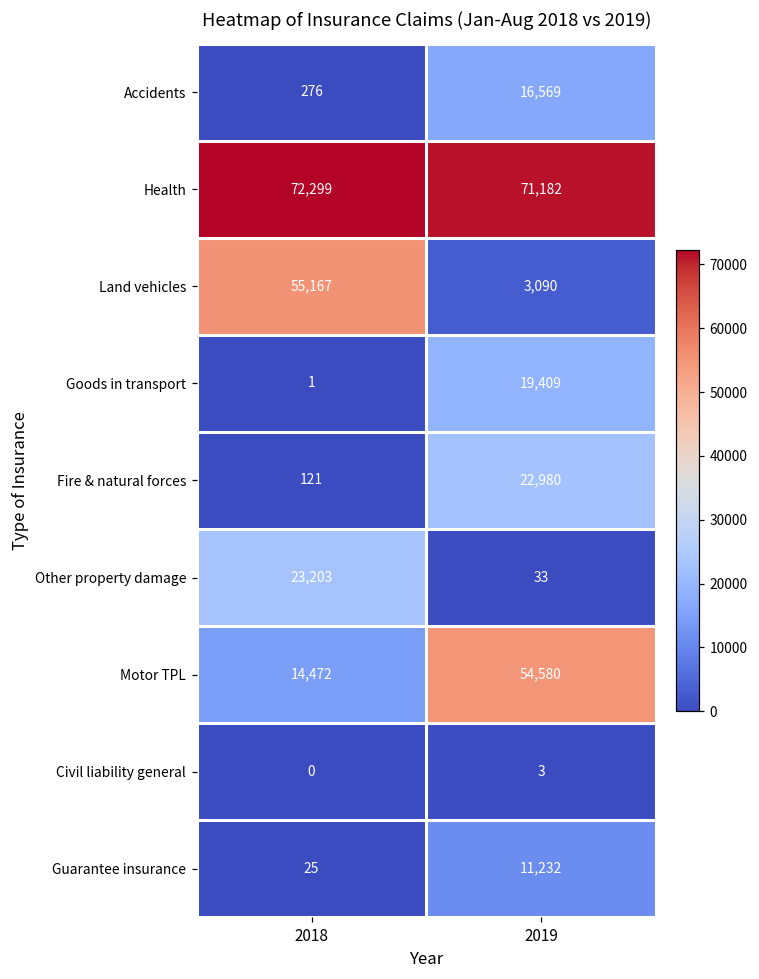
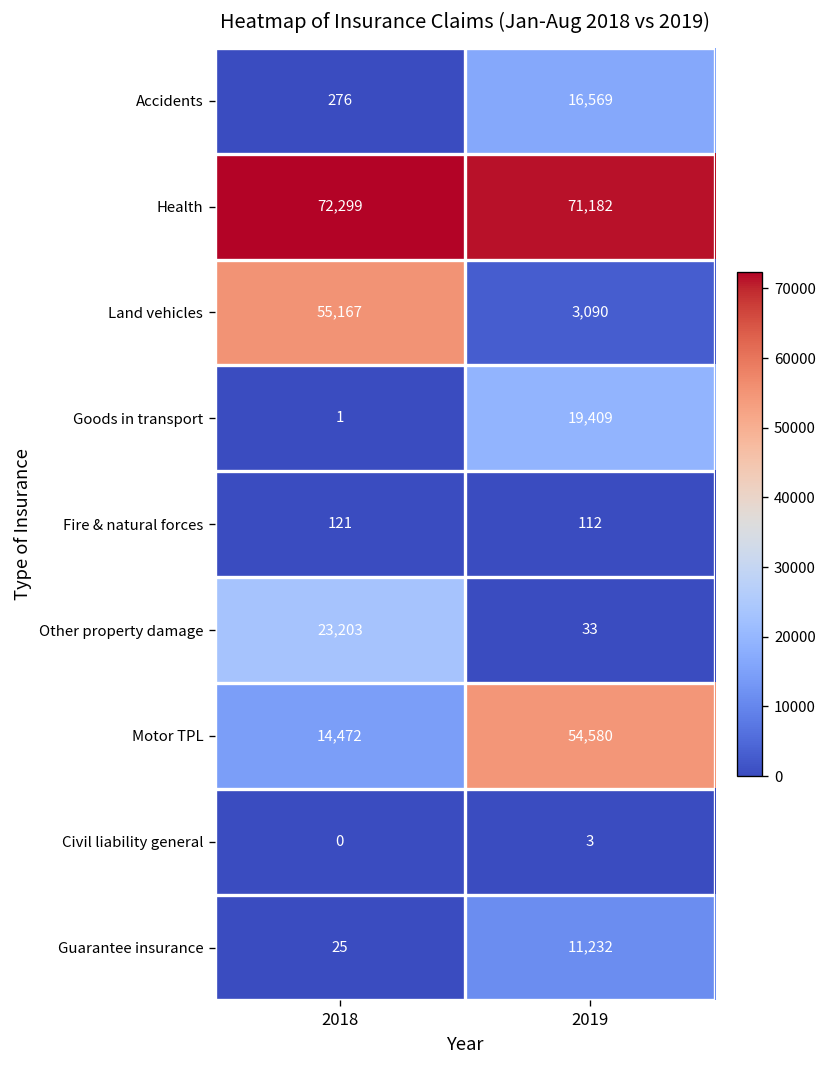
  {
    "Accidents": {
      "2018": "276",
      "2019": "16,569"
    },
    "Health": {
      "2018": "72,299",
      "2019": "71,182"
    },
    "Land vehicles": {
      "2018": "55,167",
      "2019": "3,090"
    },
    "Goods in transport": {
      "2018": "1",
      "2019": "19,409"
    },
    "Fire & natural forces": {
      "2018": "121",
-     "2019": "22,980"
+     "2019": "112"
    },
    "Other property damage": {
      "2018": "23,203",
      "2019": "33"
    },
    "Motor TPL": {
      "2018": "14,472",
      "2019": "54,580"
    },
    "Civil liability general": {
      "2018": "0",
      "2019": "3"
    },
    "Guarantee insurance": {
      "2018": "25",
      "2019": "11,232"
    }
  }
